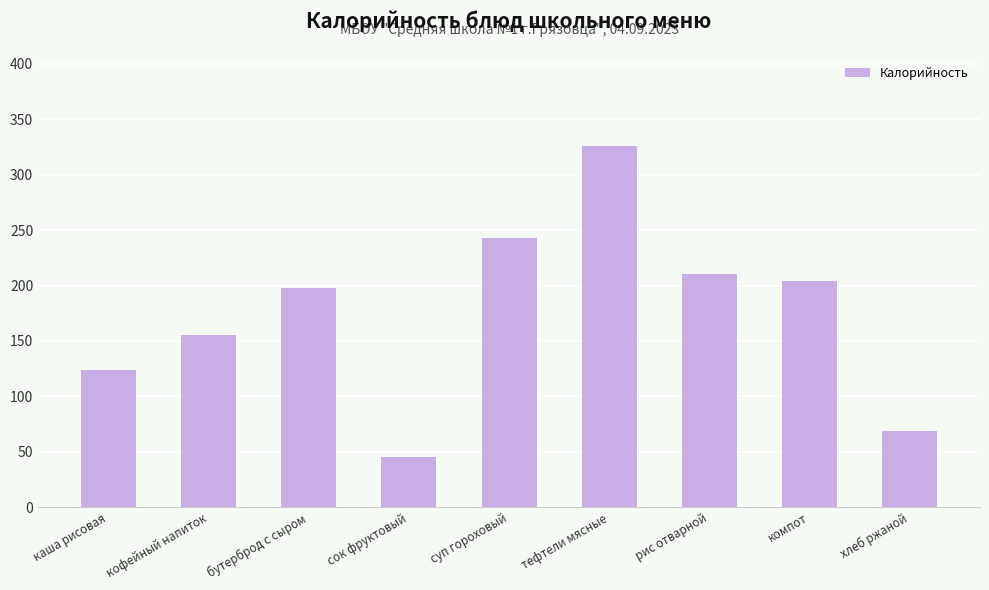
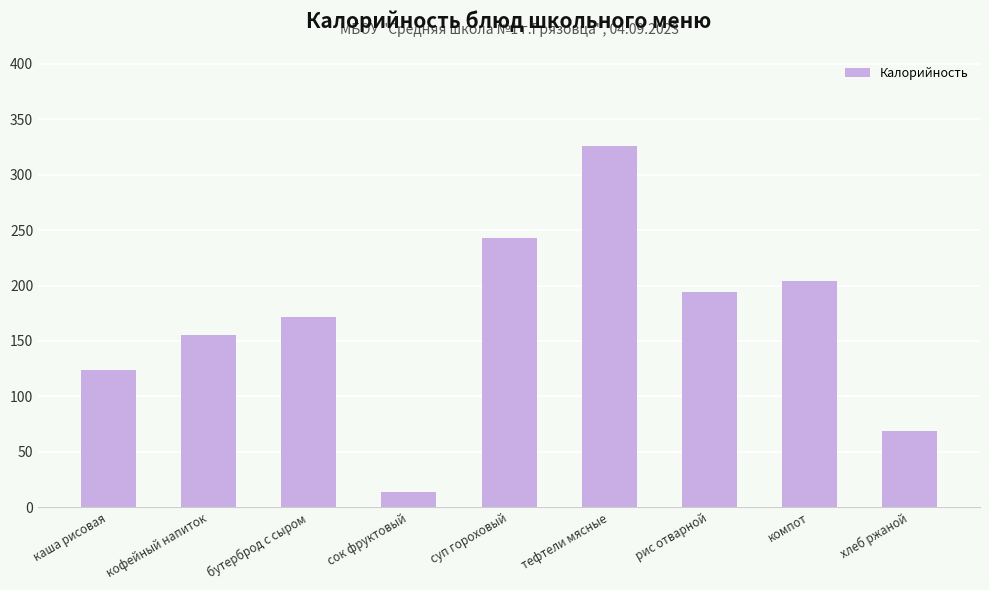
  {
    "каша рисовая": 124,
    "кофейный напиток": 155,
-   "бутерброд с сыром": 198,
-   "сок фруктовый": 45,
+   "бутерброд с сыром": 172,
+   "сок фруктовый": 14,
    "суп гороховый": 243,
    "тефтели мясные": 326,
-   "рис отварной": 210,
+   "рис отварной": 195,
    "компот": 204,
    "хлеб ржаной": 69
  }
